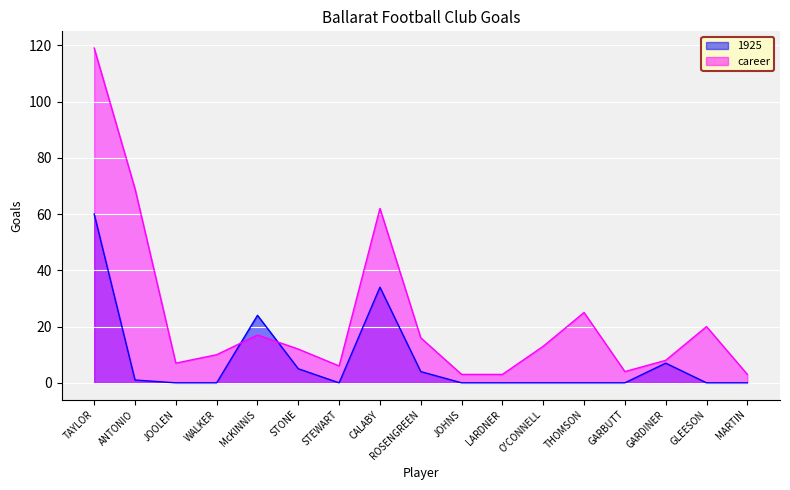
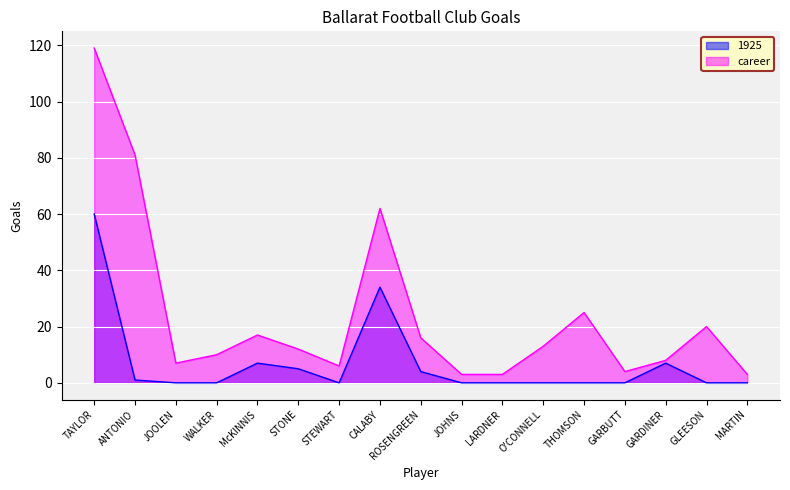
  {
    "1925": {
      "TAYLOR": 60,
      "ANTONIO": 1,
      "JOOLEN": 0,
      "WALKER": 0,
-     "McKINNIS": 24,
+     "McKINNIS": 7,
      "STONE": 5,
      "STEWART": 0,
      "CALABY": 34,
      "ROSENGREEN": 4,
      "JOHNS": 0,
      "LARDNER": 0,
      "O'CONNELL": 0,
      "THOMSON": 0,
      "GARBUTT": 0,
      "GARDINER": 7,
      "GLEESON": 0,
      "MARTIN": 0
    },
    "career": {
      "TAYLOR": 119,
-     "ANTONIO": 69,
+     "ANTONIO": 81,
      "JOOLEN": 7,
      "WALKER": 10,
      "McKINNIS": 17,
      "STONE": 12,
      "STEWART": 6,
      "CALABY": 62,
      "ROSENGREEN": 16,
      "JOHNS": 3,
      "LARDNER": 3,
      "O'CONNELL": 13,
      "THOMSON": 25,
      "GARBUTT": 4,
      "GARDINER": 8,
      "GLEESON": 20,
      "MARTIN": 3
    }
  }
